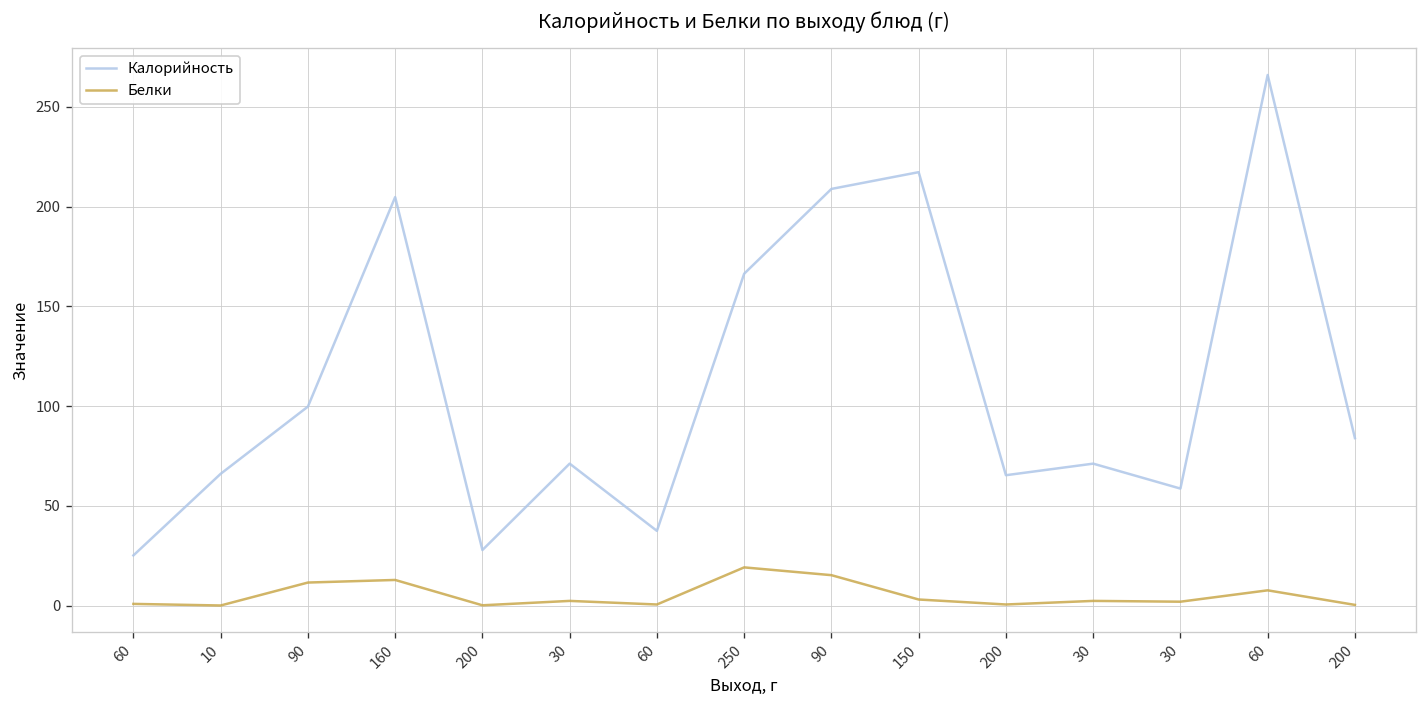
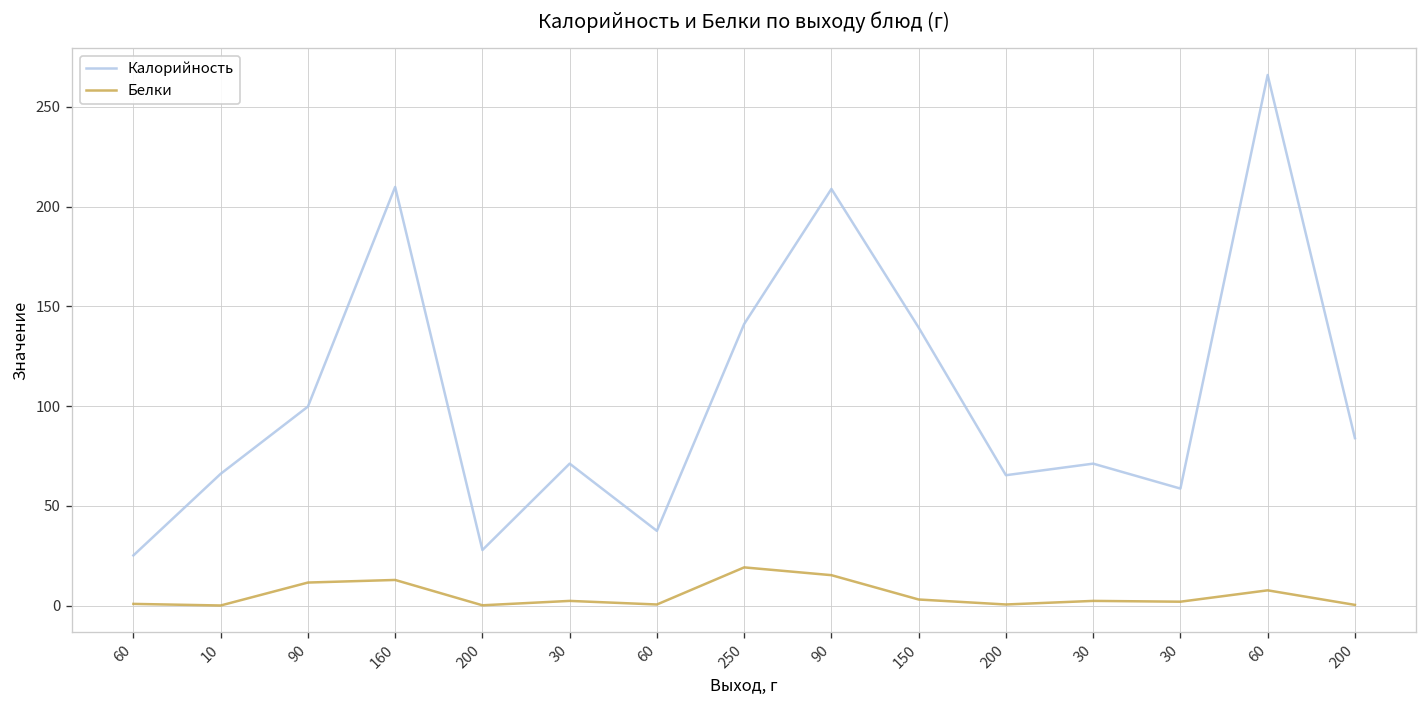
  {
    "Калорийность": {
      "10": 66,
-     "160": 205,
-     "250": 166,
-     "150": 217
+     "160": 210,
+     "250": 141,
+     "150": 139
    },
    "Белки": {
      "10": 0,
      "160": 13,
      "250": 19,
      "150": 3
    }
  }
